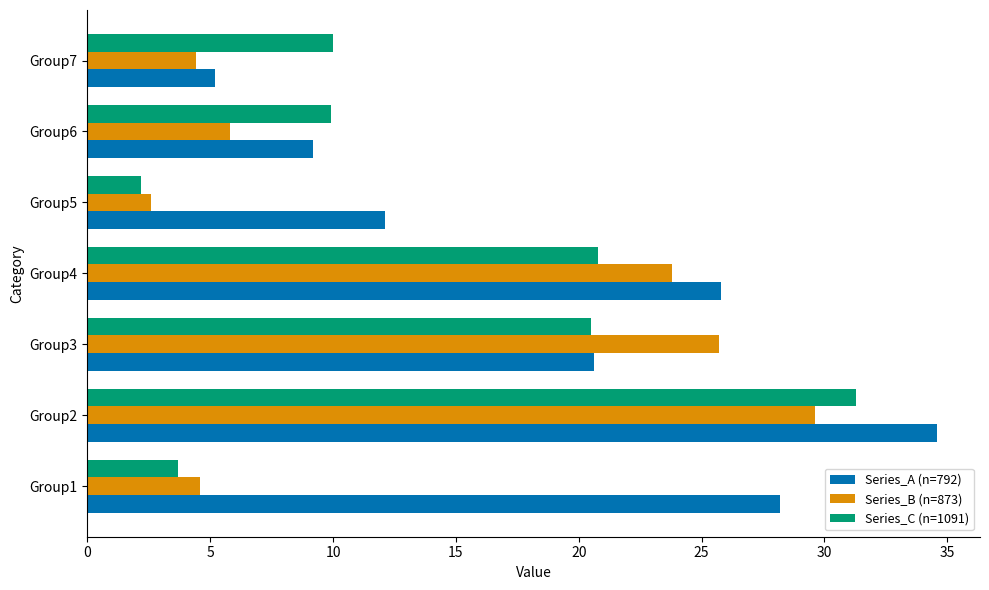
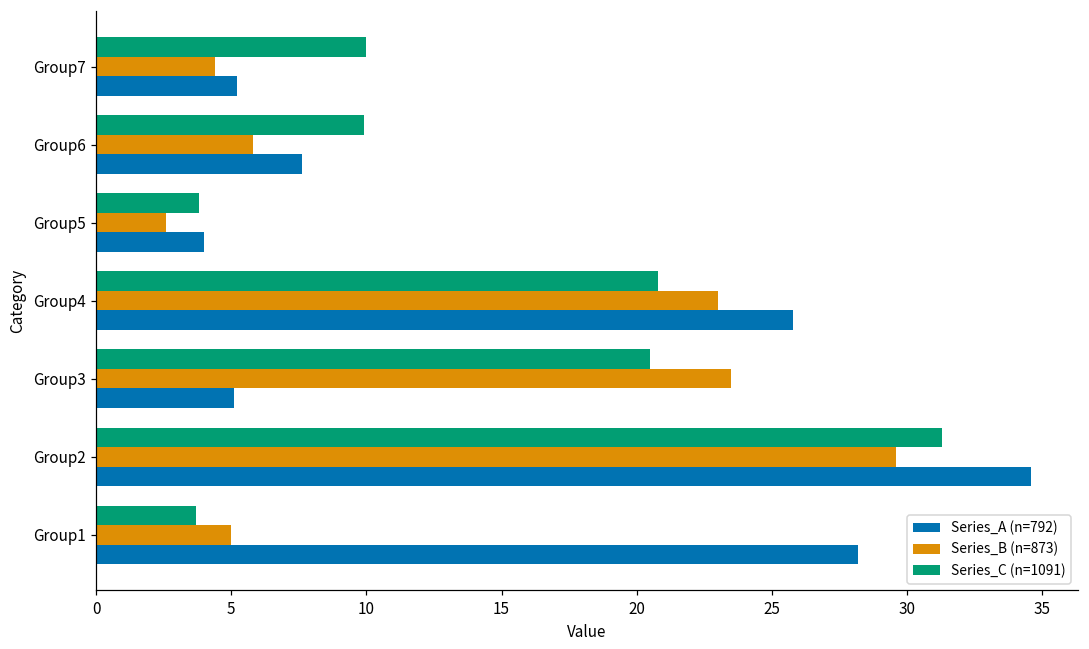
  {
    "Series_A (n=792)": {
      "Group7": 5.2,
-     "Group6": 9.2,
-     "Group5": 12.1,
+     "Group6": 7.6,
+     "Group5": 4.0,
      "Group4": 25.8,
-     "Group3": 20.6,
+     "Group3": 5.1,
      "Group2": 34.6,
      "Group1": 28.2
    },
    "Series_B (n=873)": {
      "Group7": 4.4,
      "Group6": 5.8,
      "Group5": 2.6,
-     "Group4": 23.8,
-     "Group3": 25.7,
+     "Group4": 23.0,
+     "Group3": 23.5,
      "Group2": 29.6,
-     "Group1": 4.6
+     "Group1": 5.0
    },
    "Series_C (n=1091)": {
      "Group7": 10.0,
      "Group6": 9.9,
-     "Group5": 2.2,
+     "Group5": 3.8,
      "Group4": 20.8,
      "Group3": 20.5,
      "Group2": 31.3,
      "Group1": 3.7
    }
  }
